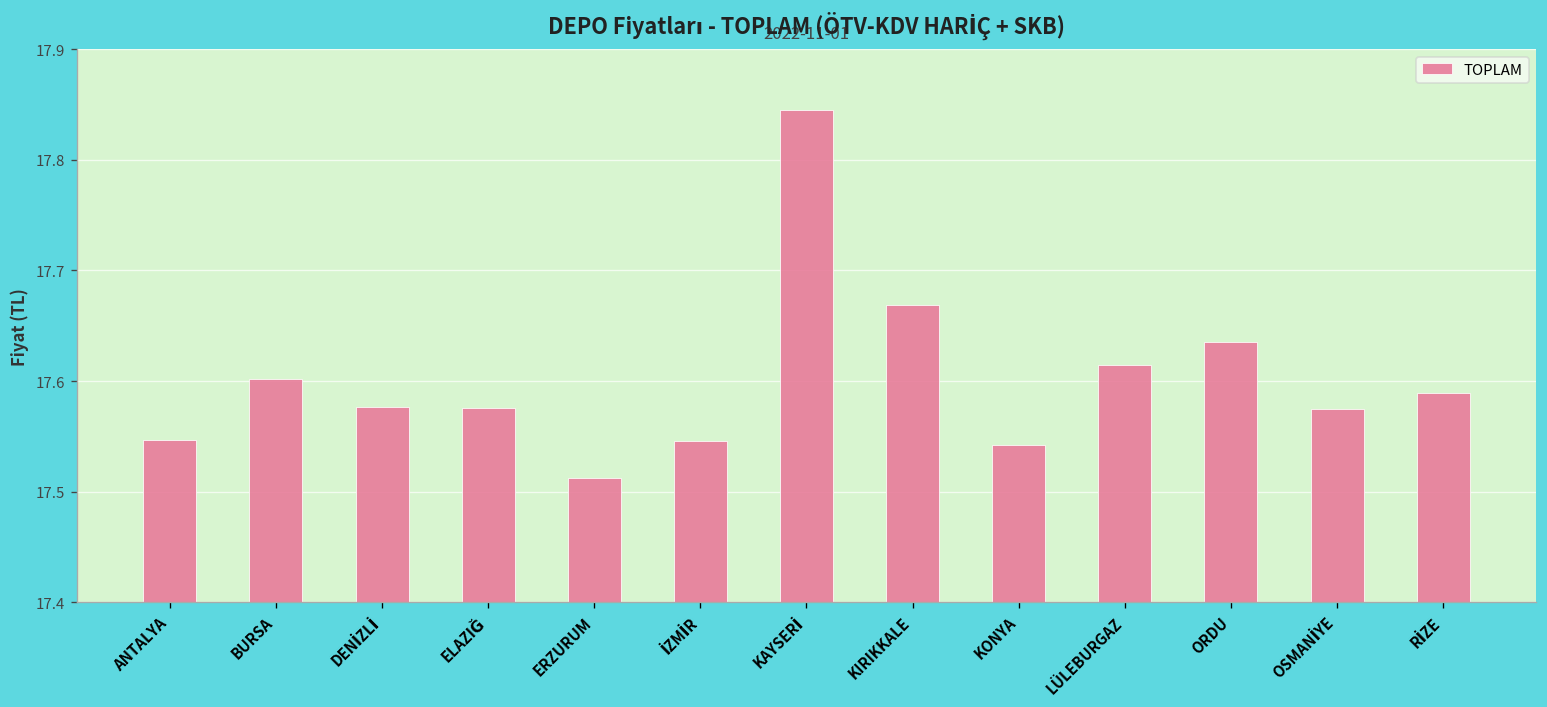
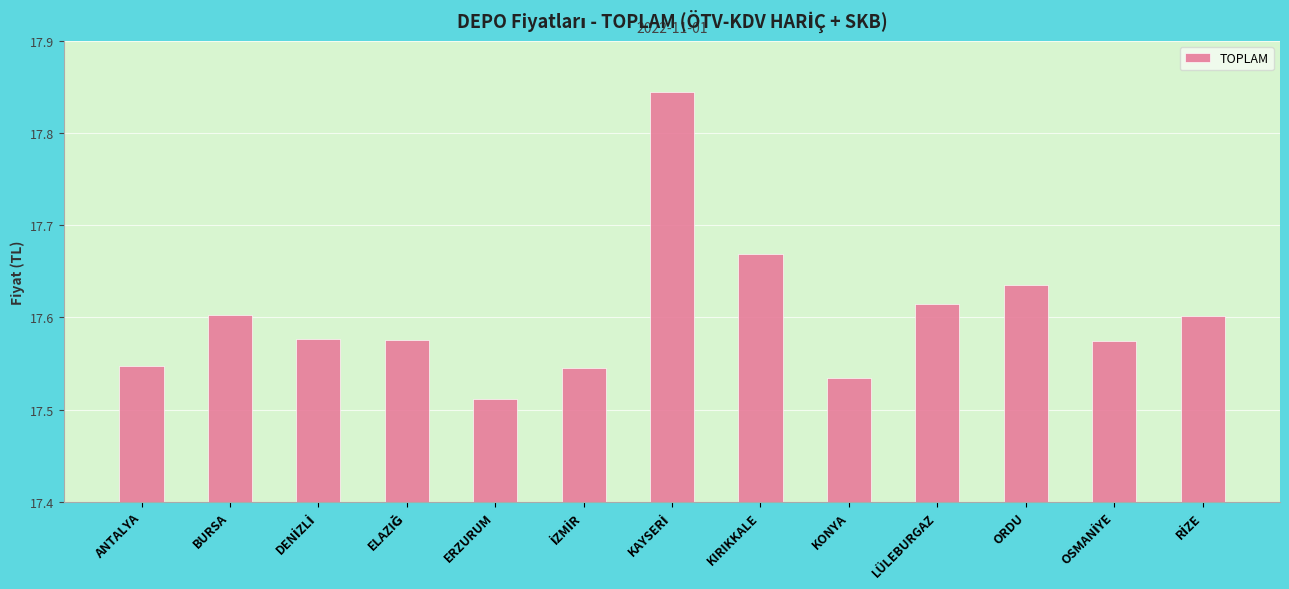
  {
    "ANTALYA": 17.55,
    "BURSA": 17.60,
    "DENİZLİ": 17.58,
    "ELAZIĞ": 17.58,
    "ERZURUM": 17.51,
    "İZMİR": 17.55,
    "KAYSERİ": 17.84,
    "KIRIKKALE": 17.67,
-   "KONYA": 17.54,
+   "KONYA": 17.53,
    "LÜLEBURGAZ": 17.61,
    "ORDU": 17.64,
    "OSMANİYE": 17.57,
-   "RİZE": 17.59
+   "RİZE": 17.60
  }
